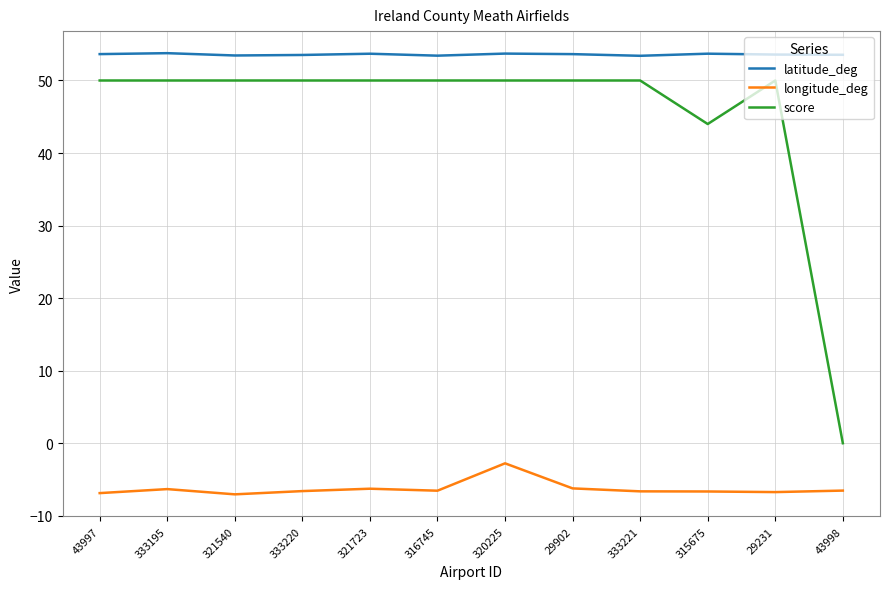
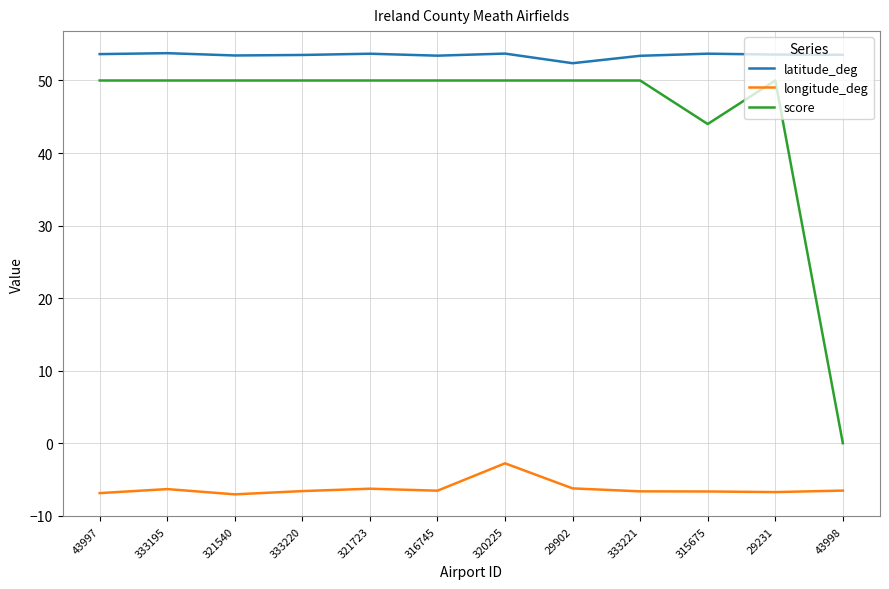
  {
    "latitude_deg": {
      "43997": 54,
      "333195": 54,
      "321540": 53,
      "333220": 54,
      "321723": 54,
      "316745": 53,
      "320225": 54,
-     "29902": 54,
+     "29902": 52,
      "333221": 53,
      "315675": 54
    },
    "longitude_deg": {
      "43997": -7,
      "333195": -6,
      "321540": -7,
      "333220": -7,
      "321723": -6,
      "316745": -7,
      "320225": -3,
      "29902": -6,
      "333221": -7,
      "315675": -7,
      "29231": -7,
      "43998": -7
    },
    "score": {
      "43997": 50,
      "333195": 50,
      "321540": 50,
      "333220": 50,
      "321723": 50,
      "316745": 50,
      "320225": 50,
      "29902": 50,
      "333221": 50,
      "315675": 44,
      "43998": 0
    }
  }
